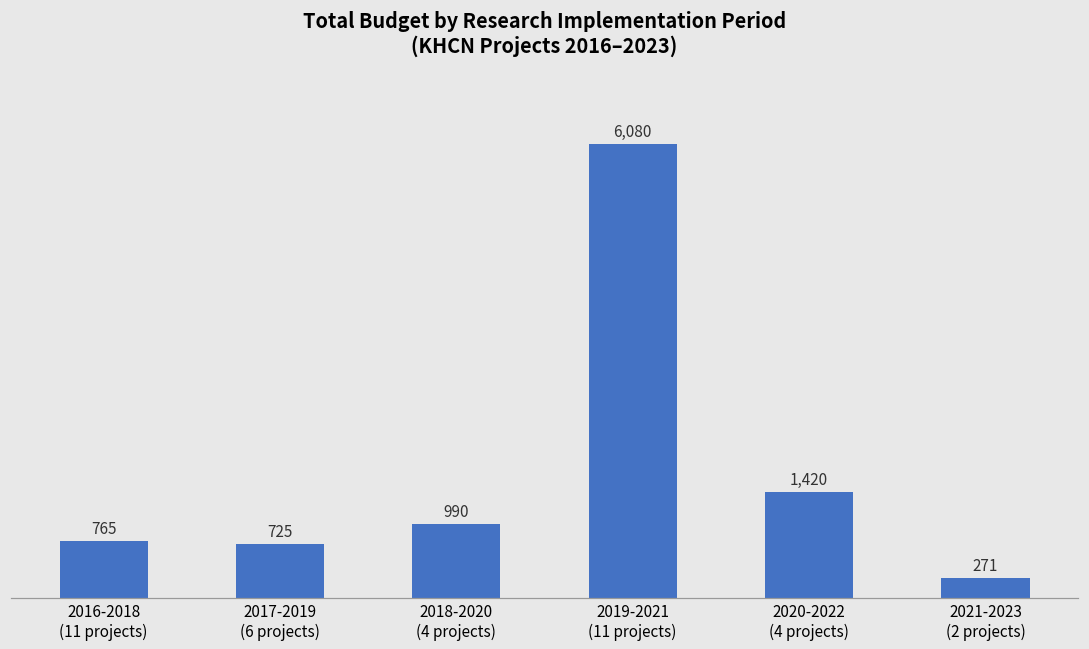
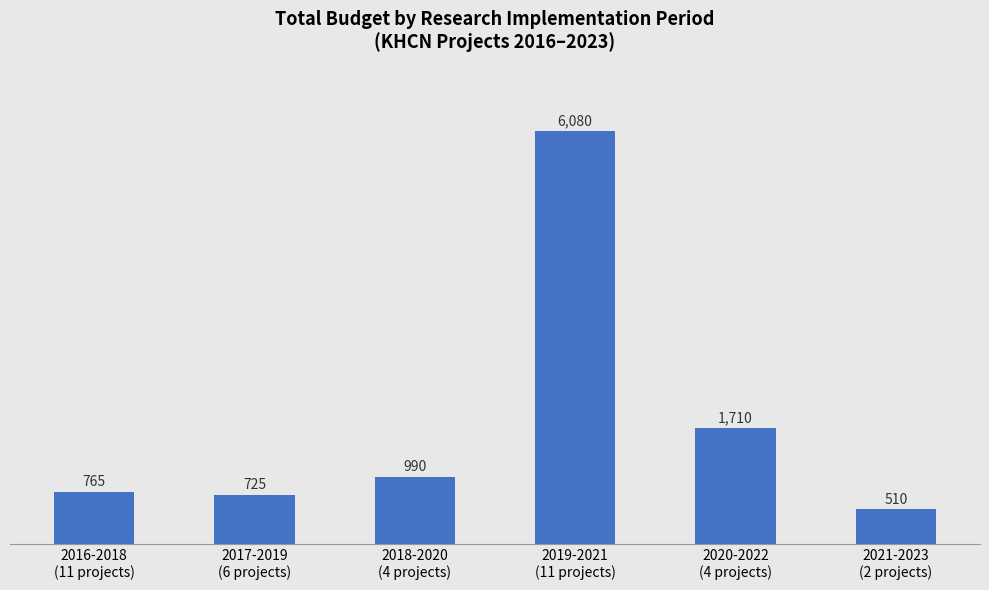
  {
    "2016-2018 (11 projects)": "765",
    "2017-2019 (6 projects)": "725",
    "2018-2020 (4 projects)": "990",
    "2019-2021 (11 projects)": "6,080",
-   "2020-2022 (4 projects)": "1,420",
-   "2021-2023 (2 projects)": "271"
+   "2020-2022 (4 projects)": "1,710",
+   "2021-2023 (2 projects)": "510"
  }
